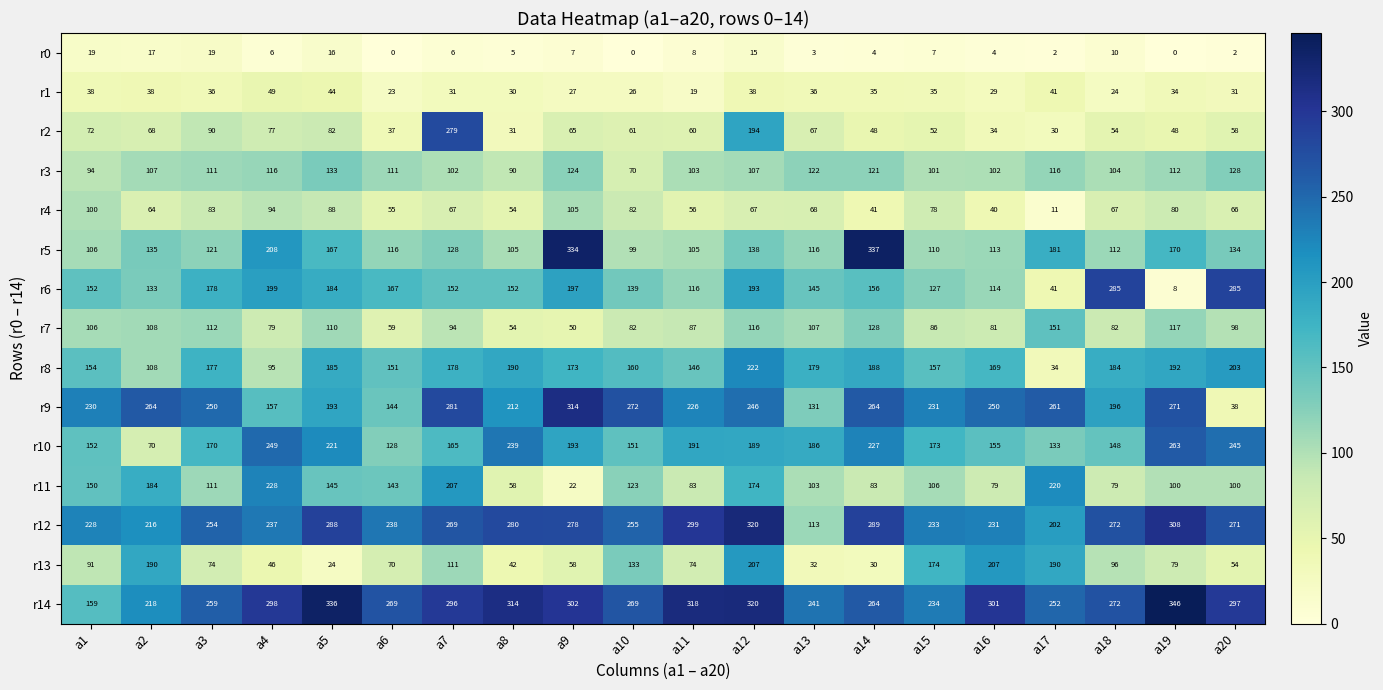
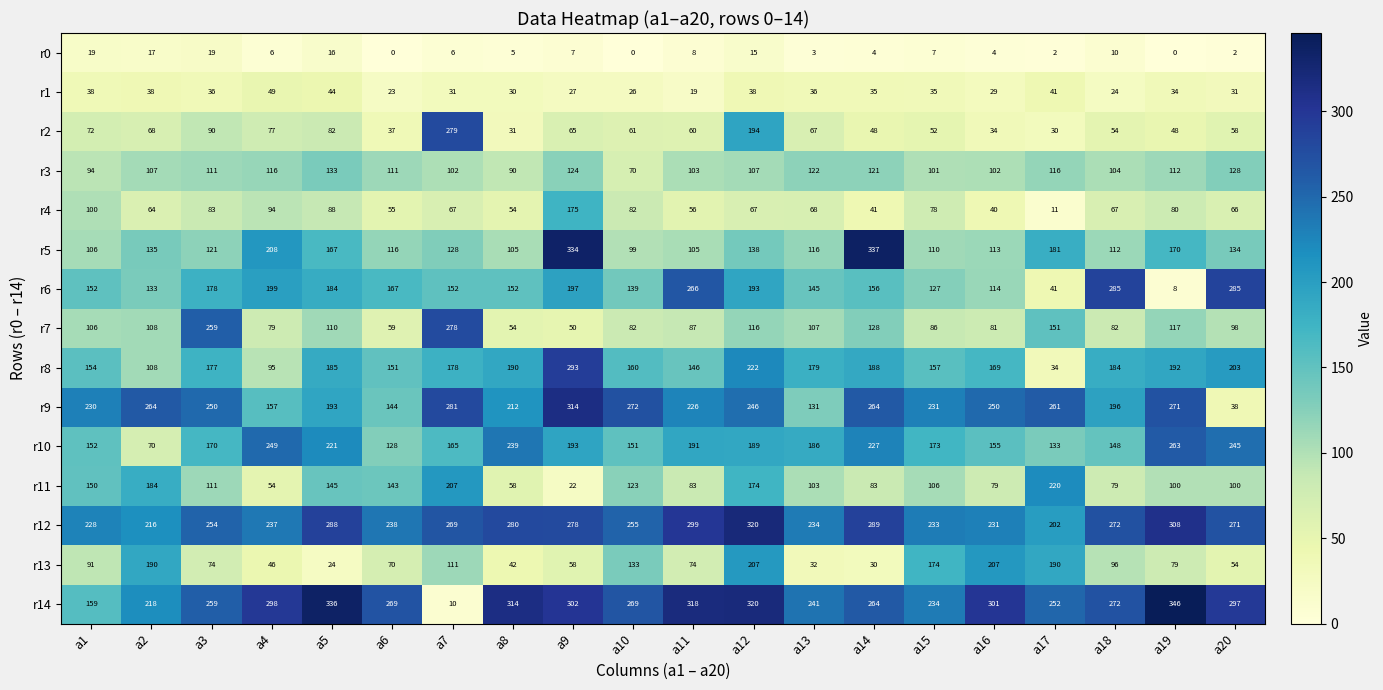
  {
    "r4": {
      "a1": 100,
      "a2": 64,
      "a3": 83,
      "a4": 94,
      "a5": 88,
      "a6": 55,
      "a7": 67,
      "a8": 54,
-     "a9": 105,
+     "a9": 175,
      "a10": 82,
      "a11": 56,
      "a12": 67,
      "a13": 68,
      "a14": 41,
      "a15": 78,
      "a16": 40,
      "a17": 11,
      "a18": 67,
      "a19": 80,
      "a20": 66
    },
    "r6": {
      "a1": 152,
      "a2": 133,
      "a3": 178,
      "a4": 199,
      "a5": 184,
      "a6": 167,
      "a7": 152,
      "a8": 152,
      "a9": 197,
      "a10": 139,
-     "a11": 116,
+     "a11": 266,
      "a12": 193,
      "a13": 145,
      "a14": 156,
      "a15": 127,
      "a16": 114,
      "a17": 41,
      "a18": 285,
      "a19": 8,
      "a20": 285
    },
    "r7": {
      "a1": 106,
      "a2": 108,
-     "a3": 112,
+     "a3": 259,
      "a4": 79,
      "a5": 110,
      "a6": 59,
-     "a7": 94,
+     "a7": 278,
      "a8": 54,
      "a9": 50,
      "a10": 82,
      "a11": 87,
      "a12": 116,
      "a13": 107,
      "a14": 128,
      "a15": 86,
      "a16": 81,
      "a17": 151,
      "a18": 82,
      "a19": 117,
      "a20": 98
    },
    "r8": {
      "a1": 154,
      "a2": 108,
      "a3": 177,
      "a4": 95,
      "a5": 185,
      "a6": 151,
      "a7": 178,
      "a8": 190,
-     "a9": 173,
+     "a9": 293,
      "a10": 160,
      "a11": 146,
      "a12": 222,
      "a13": 179,
      "a14": 188,
      "a15": 157,
      "a16": 169,
      "a17": 34,
      "a18": 184,
      "a19": 192,
      "a20": 203
    },
    "r11": {
      "a1": 150,
      "a2": 184,
      "a3": 111,
-     "a4": 228,
+     "a4": 54,
      "a5": 145,
      "a6": 143,
      "a7": 207,
      "a8": 58,
      "a9": 22,
      "a10": 123,
      "a11": 83,
      "a12": 174,
      "a13": 103,
      "a14": 83,
      "a15": 106,
      "a16": 79,
      "a17": 220,
      "a18": 79,
      "a19": 100,
      "a20": 100
    },
    "r12": {
      "a1": 228,
      "a2": 216,
      "a3": 254,
      "a4": 237,
      "a5": 288,
      "a6": 238,
      "a7": 269,
      "a8": 280,
      "a9": 278,
      "a10": 255,
      "a11": 299,
      "a12": 320,
-     "a13": 113,
+     "a13": 234,
      "a14": 289,
      "a15": 233,
      "a16": 231,
      "a17": 202,
      "a18": 272,
      "a19": 308,
      "a20": 271
    },
    "r14": {
      "a1": 159,
      "a2": 218,
      "a3": 259,
      "a4": 298,
      "a5": 336,
      "a6": 269,
-     "a7": 296,
+     "a7": 10,
      "a8": 314,
      "a9": 302,
      "a10": 269,
      "a11": 318,
      "a12": 320,
      "a13": 241,
      "a14": 264,
      "a15": 234,
      "a16": 301,
      "a17": 252,
      "a18": 272,
      "a19": 346,
      "a20": 297
    }
  }
